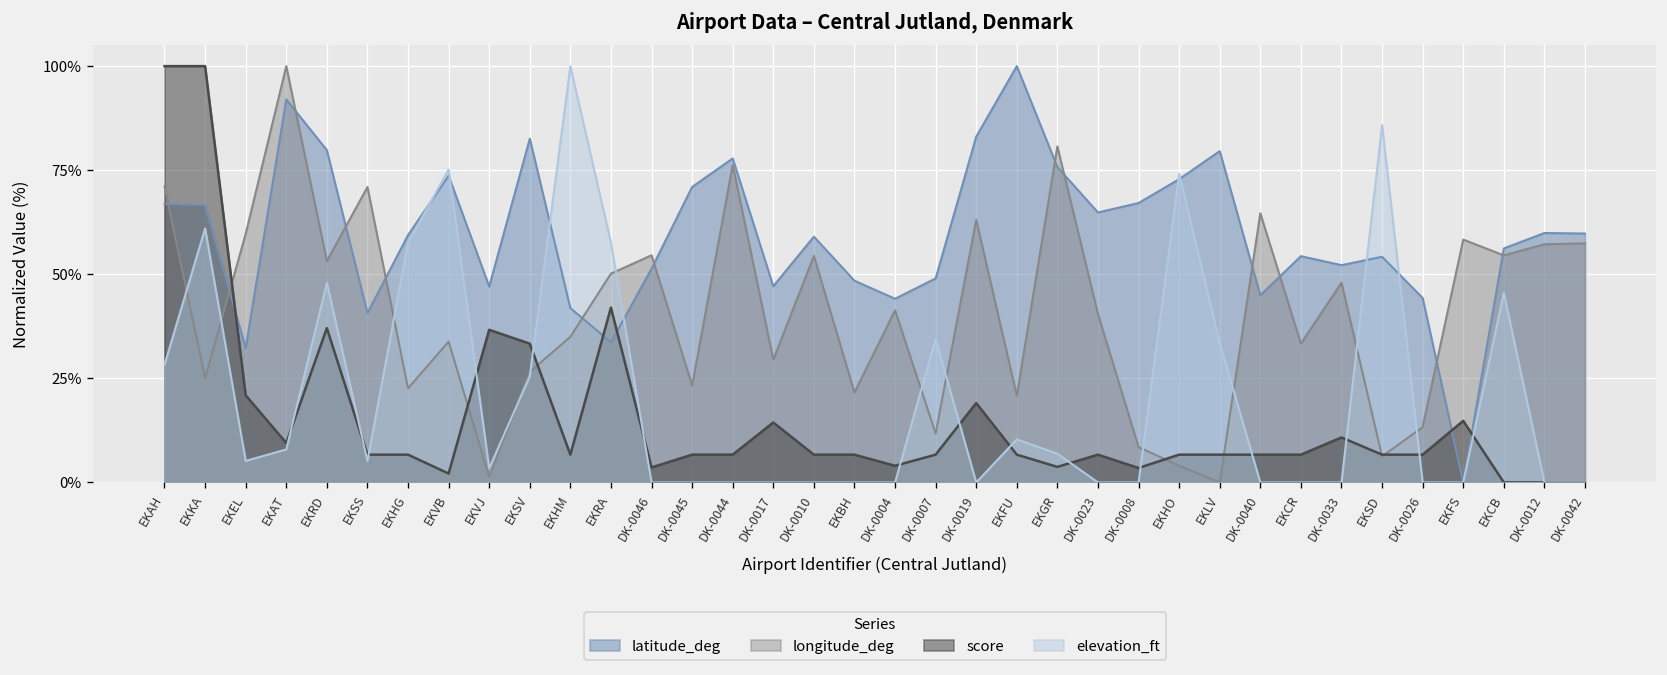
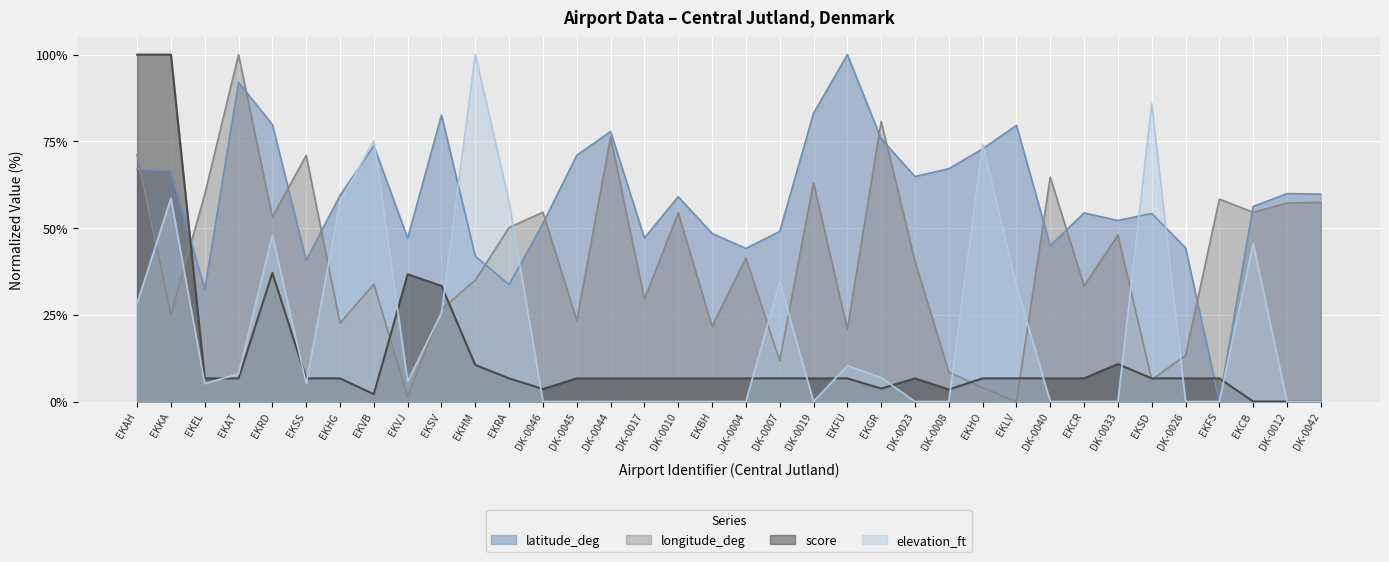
  {
    "score": {
      "EKAH": "100%",
      "EKKA": "100%",
-     "EKEL": "21%",
-     "EKAT": "9%",
+     "EKEL": "7%",
+     "EKAT": "7%",
      "EKRD": "37%",
      "EKSS": "7%",
      "EKHG": "7%",
      "EKVB": "2%",
      "EKVJ": "37%",
      "EKSV": "33%",
-     "EKHM": "7%",
-     "EKRA": "42%",
+     "EKHM": "11%",
+     "EKRA": "7%",
      "DK-0046": "4%",
      "DK-0045": "7%",
      "DK-0044": "7%",
-     "DK-0017": "14%",
+     "DK-0017": "7%",
      "DK-0010": "7%",
      "EKBH": "7%",
-     "DK-0004": "4%",
+     "DK-0004": "7%",
      "DK-0007": "7%",
-     "DK-0019": "19%",
+     "DK-0019": "7%",
      "EKFU": "7%",
      "EKGR": "4%",
      "DK-0023": "7%",
      "DK-0008": "3%",
      "EKHO": "7%",
      "EKLV": "7%",
      "DK-0040": "7%",
      "EKCR": "7%",
      "DK-0033": "11%",
      "DK-0026": "7%",
-     "EKFS": "15%",
+     "EKFS": "7%",
      "EKCB": "0%"
    },
    "elevation_ft": {
      "EKAH": "28%",
-     "EKKA": "61%",
+     "EKKA": "59%",
      "EKEL": "5%",
      "EKAT": "8%",
      "EKRD": "48%",
      "EKSS": "5%",
      "EKHG": "58%",
      "EKVB": "75%",
-     "EKVJ": "3%",
+     "EKVJ": "6%",
      "EKSV": "26%",
      "EKHM": "100%",
      "EKRA": "58%",
      "DK-0046": "0%",
      "DK-0045": "0%",
      "DK-0044": "0%",
      "DK-0017": "0%",
      "DK-0010": "0%",
      "EKBH": "0%",
      "DK-0004": "0%",
      "DK-0007": "34%",
      "DK-0019": "0%",
      "EKFU": "10%",
      "EKGR": "7%",
      "DK-0023": "0%",
      "DK-0008": "0%",
      "EKHO": "74%",
      "EKLV": "33%",
      "DK-0040": "0%",
      "EKCR": "0%",
      "DK-0033": "0%",
      "EKSD": "86%",
      "DK-0026": "0%",
      "EKCB": "46%"
    }
  }
